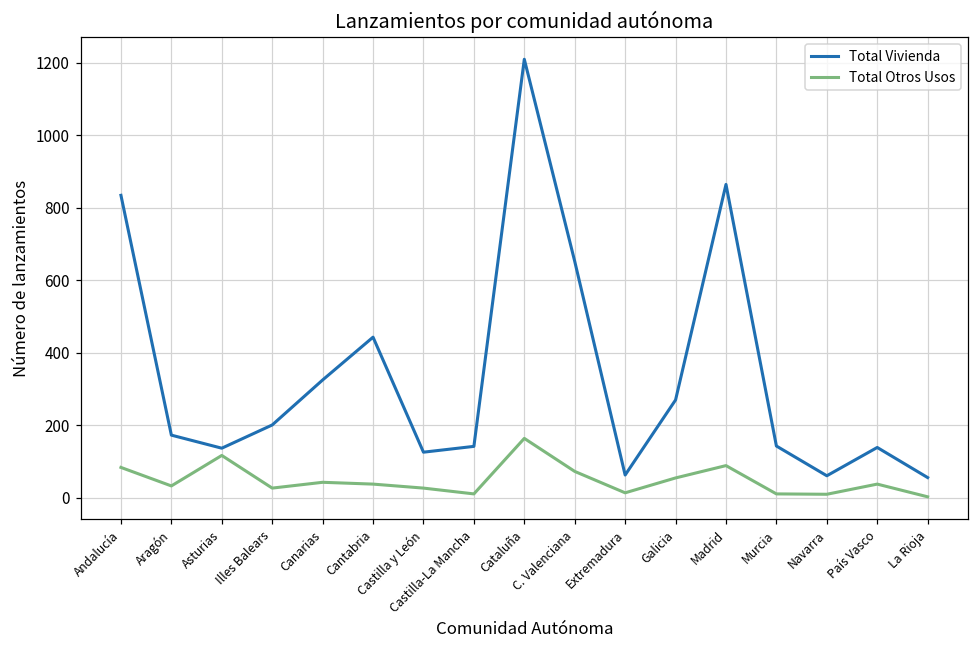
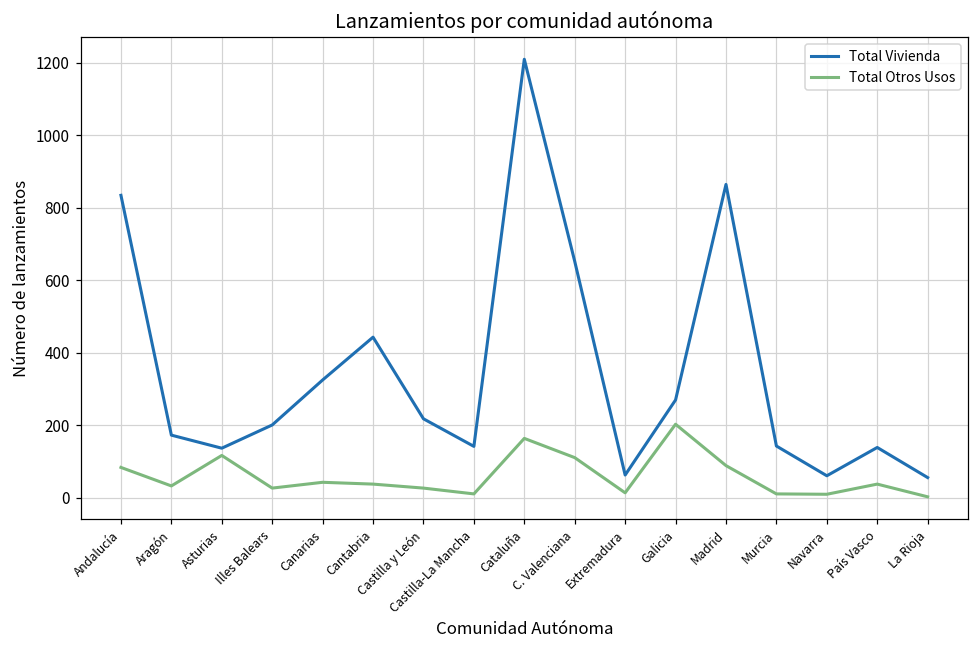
  {
    "Total Vivienda": {
      "Andalucía": 830,
      "Aragón": 170,
      "Asturias": 140,
      "Illes Balears": 200,
      "Canarias": 330,
      "Cantabria": 440,
-     "Castilla y León": 130,
+     "Castilla y León": 220,
      "Castilla-La Mancha": 140,
      "Cataluña": 1210,
      "C. Valenciana": 650,
      "Extremadura": 60,
      "Galicia": 270,
      "Madrid": 860,
      "Murcia": 140,
      "Navarra": 60,
      "País Vasco": 140,
      "La Rioja": 60
    },
    "Total Otros Usos": {
      "Andalucía": 80,
      "Aragón": 30,
      "Asturias": 120,
      "Illes Balears": 30,
      "Canarias": 40,
      "Cantabria": 40,
      "Castilla y León": 30,
      "Castilla-La Mancha": 10,
      "Cataluña": 160,
-     "C. Valenciana": 70,
+     "C. Valenciana": 110,
      "Extremadura": 10,
-     "Galicia": 60,
+     "Galicia": 200,
      "Madrid": 90,
      "Murcia": 10,
      "Navarra": 10,
      "País Vasco": 40,
      "La Rioja": 0
    }
  }
